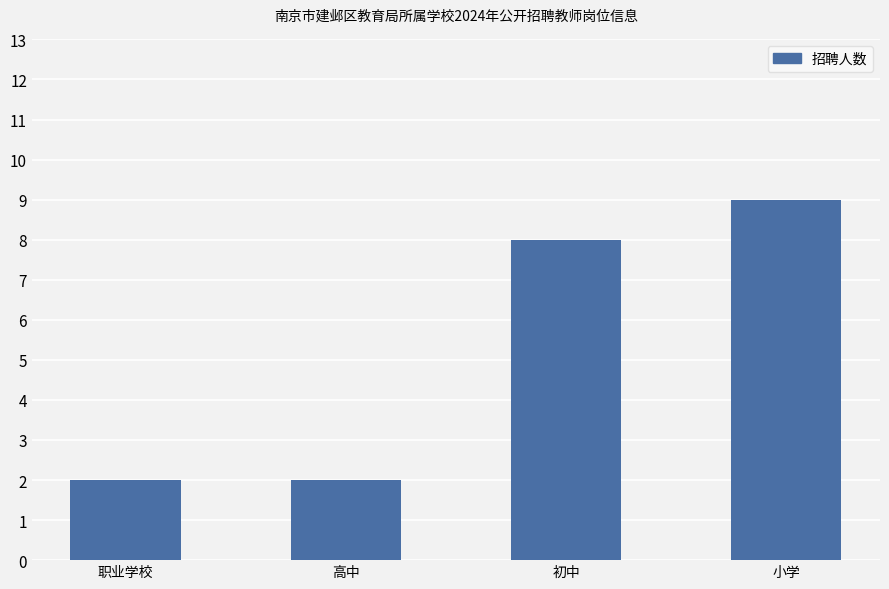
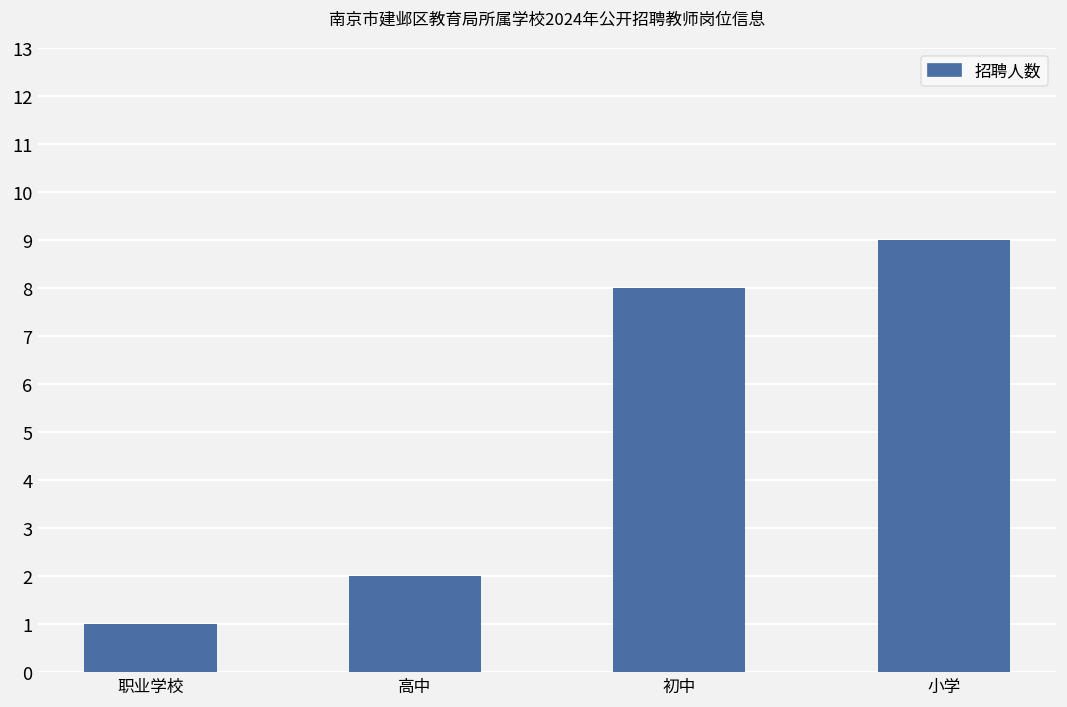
  {
-   "职业学校": 2,
+   "职业学校": 1,
    "高中": 2,
    "初中": 8,
    "小学": 9
  }
